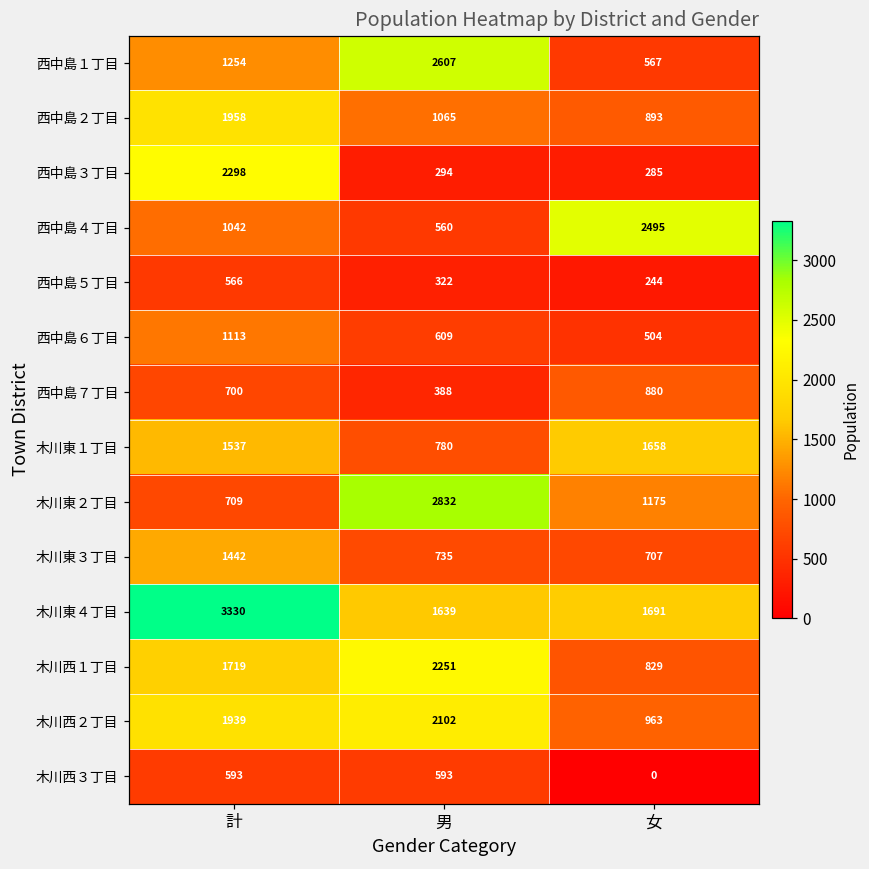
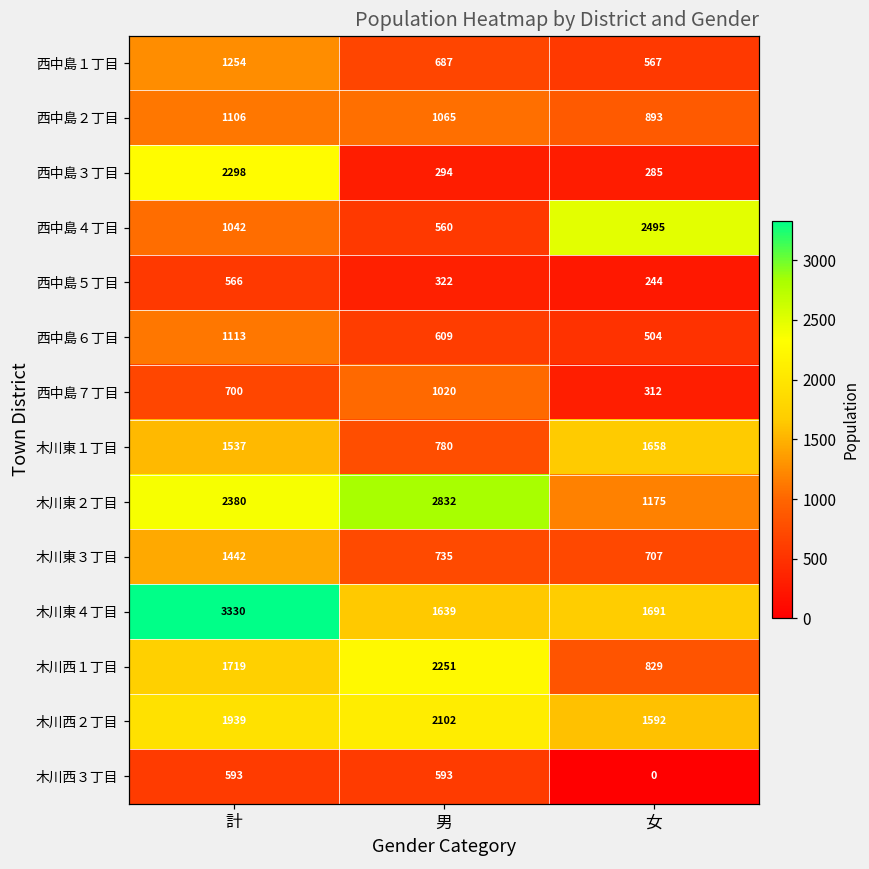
  {
    "西中島１丁目": {
      "計": 1254,
-     "男": 2607,
+     "男": 687,
      "女": 567
    },
    "西中島２丁目": {
-     "計": 1958,
+     "計": 1106,
      "男": 1065,
      "女": 893
    },
    "西中島３丁目": {
      "計": 2298,
      "男": 294,
      "女": 285
    },
    "西中島４丁目": {
      "計": 1042,
      "男": 560,
      "女": 2495
    },
    "西中島５丁目": {
      "計": 566,
      "男": 322,
      "女": 244
    },
    "西中島６丁目": {
      "計": 1113,
      "男": 609,
      "女": 504
    },
    "西中島７丁目": {
      "計": 700,
-     "男": 388,
-     "女": 880
+     "男": 1020,
+     "女": 312
    },
    "木川東１丁目": {
      "計": 1537,
      "男": 780,
      "女": 1658
    },
    "木川東２丁目": {
-     "計": 709,
+     "計": 2380,
      "男": 2832,
      "女": 1175
    },
    "木川東３丁目": {
      "計": 1442,
      "男": 735,
      "女": 707
    },
    "木川東４丁目": {
      "計": 3330,
      "男": 1639,
      "女": 1691
    },
    "木川西１丁目": {
      "計": 1719,
      "男": 2251,
      "女": 829
    },
    "木川西２丁目": {
      "計": 1939,
      "男": 2102,
-     "女": 963
+     "女": 1592
    },
    "木川西３丁目": {
      "計": 593,
      "男": 593,
      "女": 0
    }
  }
